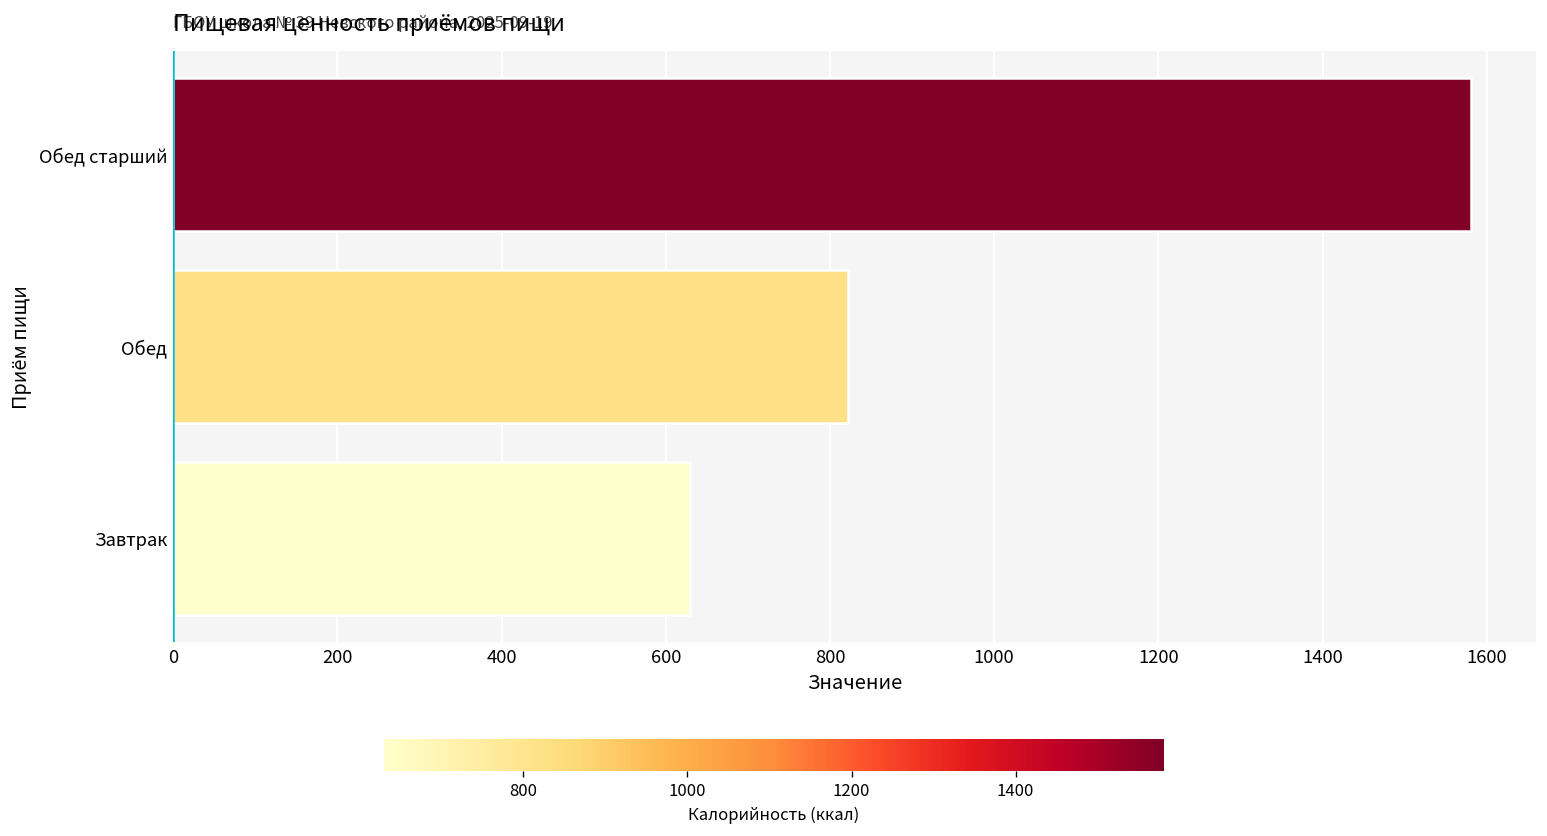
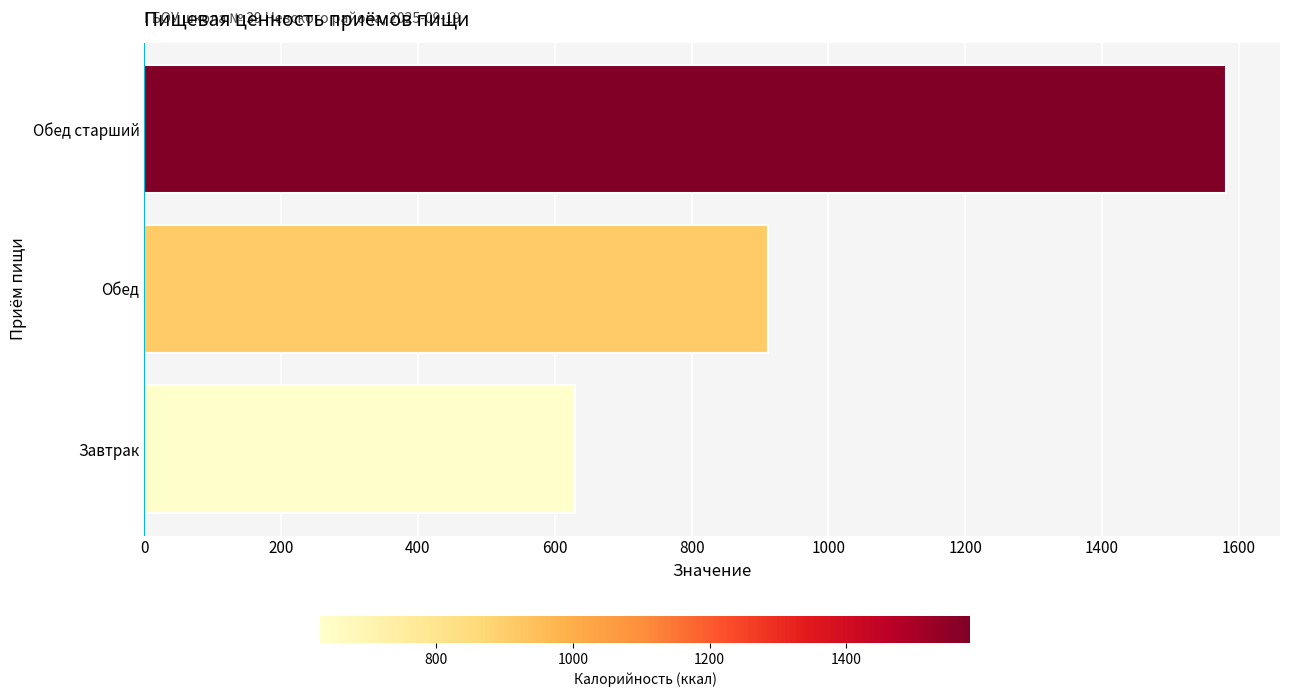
  {
    "Обед старший": 1580,
-   "Обед": 820,
+   "Обед": 910,
    "Завтрак": 630
  }
